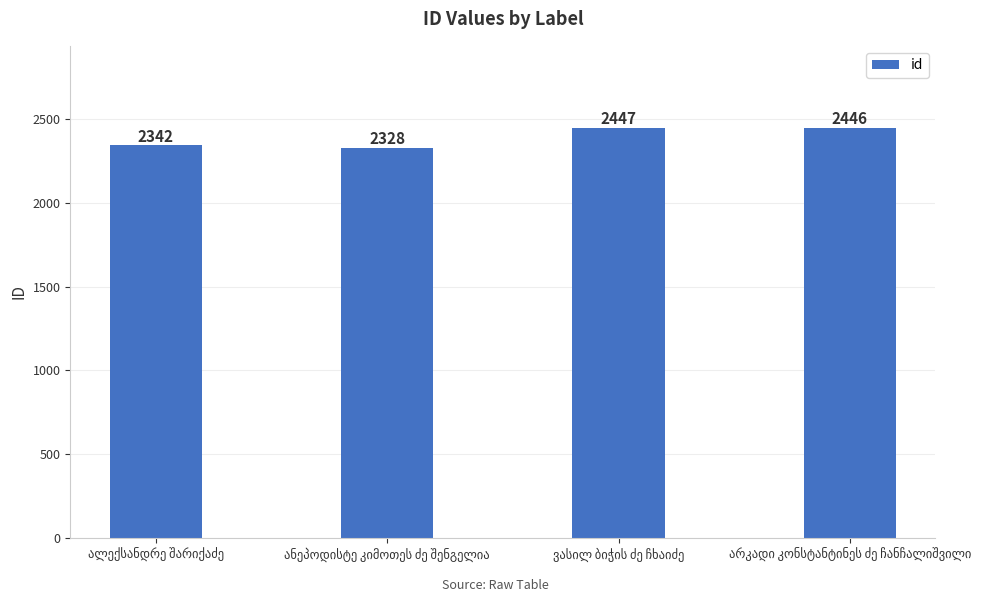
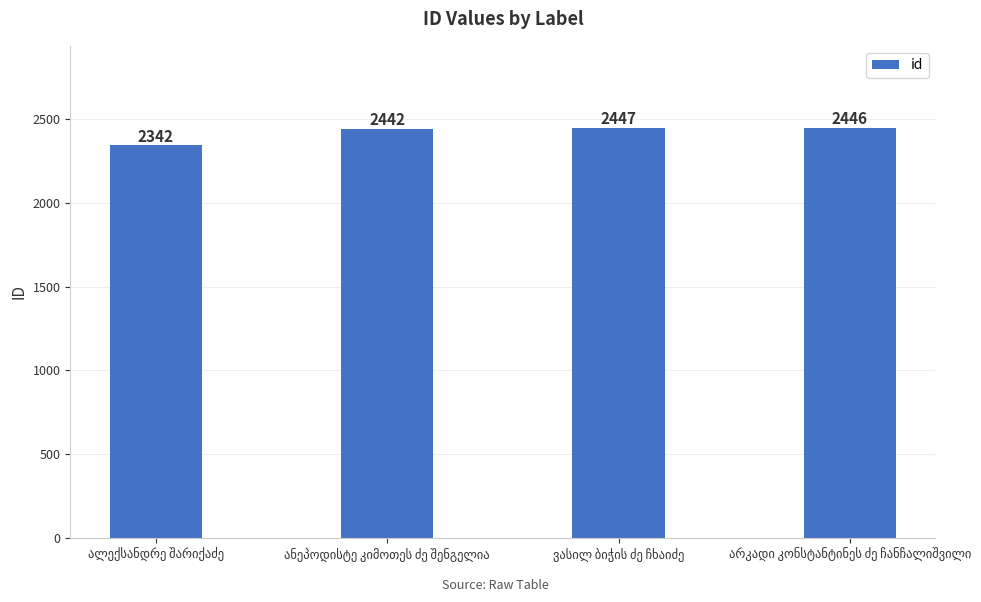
  {
    "ალექსანდრე შარიქაძე": 2342,
-   "ანეპოდისტე კიმოთეს ძე შენგელია": 2328,
+   "ანეპოდისტე კიმოთეს ძე შენგელია": 2442,
    "ვასილ ბიჭის ძე ჩხაიძე": 2447,
    "არკადი კონსტანტინეს ძე ჩანჩალიშვილი": 2446
  }
